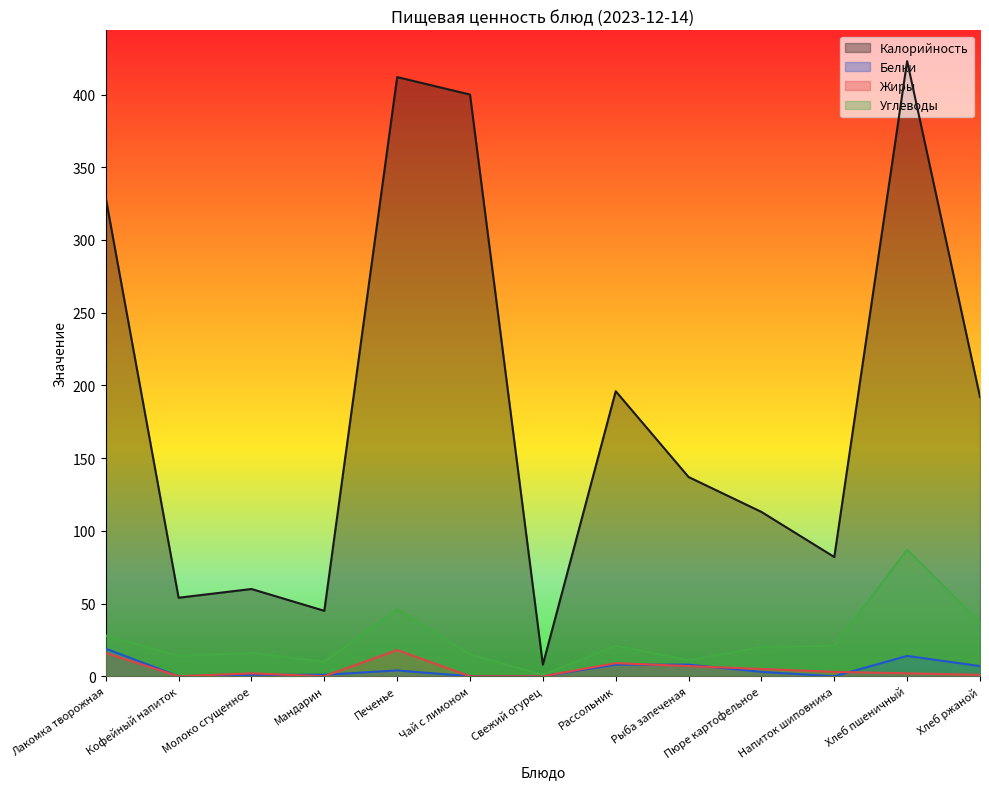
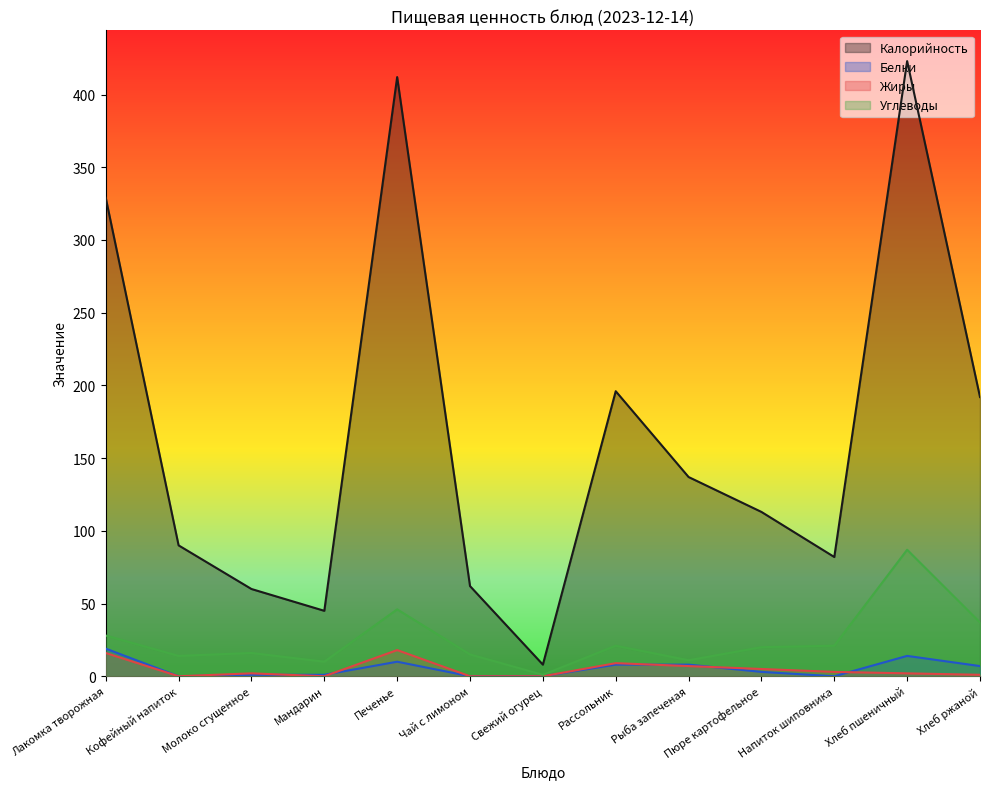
  {
    "Калорийность": {
      "Лакомка творожная": 329,
-     "Кофейный напиток": 54,
+     "Кофейный напиток": 90,
      "Молоко сгущенное": 60,
      "Мандарин": 45,
      "Печенье": 412,
-     "Чай с лимоном": 400,
+     "Чай с лимоном": 62,
      "Свежий огурец": 8,
      "Рассольник": 196,
      "Рыба запеченая": 137,
      "Пюре картофельное": 113,
      "Напиток шиповника": 82,
      "Хлеб ржаной": 192
    },
    "Белки": {
      "Лакомка творожная": 19,
-     "Печенье": 4,
+     "Печенье": 10,
      "Пюре картофельное": 3,
      "Напиток шиповника": 0,
      "Хлеб пшеничный": 14,
      "Хлеб ржаной": 7
    },
    "Жиры": {
      "Лакомка творожная": 16,
      "Печенье": 18,
      "Пюре картофельное": 5,
      "Напиток шиповника": 3,
      "Хлеб пшеничный": 2,
      "Хлеб ржаной": 1
    },
    "Углеводы": {
      "Лакомка творожная": 28,
      "Кофейный напиток": 14,
      "Молоко сгущенное": 16,
      "Мандарин": 10,
      "Печенье": 46,
      "Чай с лимоном": 15,
      "Рассольник": 21,
      "Рыба запеченая": 11,
      "Пюре картофельное": 20,
      "Напиток шиповника": 21,
      "Хлеб пшеничный": 87,
      "Хлеб ржаной": 37
    }
  }
